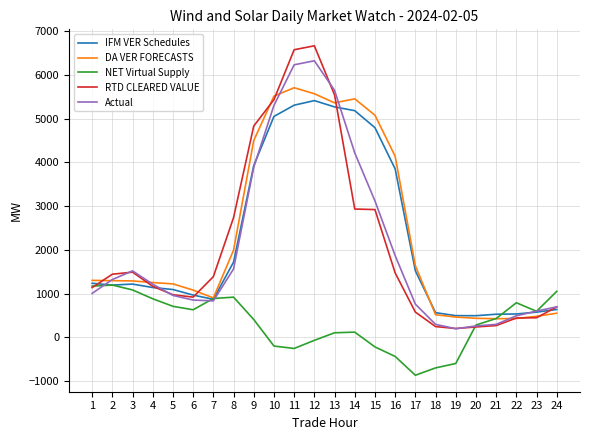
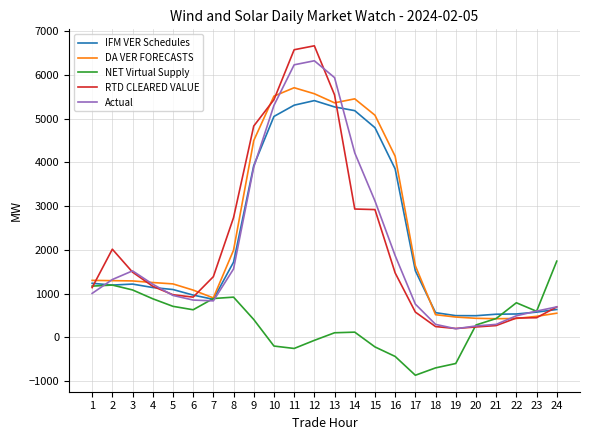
  {
    "IFM VER Schedules": {
      "1": 1200,
      "3": 1200,
      "5": 1100,
      "8": 1700,
      "10": 5100,
      "11": 5300,
      "12": 5400,
      "13": 5300,
      "14": 5200,
      "15": 4800,
      "16": 3900,
      "17": 1500,
      "20": 500,
      "21": 500,
      "24": 600
    },
    "DA VER FORECASTS": {
      "1": 1300,
      "3": 1300,
      "5": 1200,
      "6": 1100,
      "8": 2000,
      "9": 4500,
      "10": 5500,
      "11": 5700,
      "12": 5600,
      "13": 5400,
      "14": 5500,
      "15": 5100,
      "16": 4100,
      "17": 1600,
      "20": 400,
      "24": 500
    },
    "NET Virtual Supply": {
      "3": 1100,
      "4": 900,
      "5": 700,
      "6": 600,
      "8": 900,
      "9": 400,
      "10": -200,
      "11": -300,
      "12": -100,
      "13": 100,
      "14": 100,
      "15": -200,
      "16": -400,
      "17": -900,
      "18": -700,
      "19": -600,
      "22": 800,
-     "24": 1100
+     "24": 1700
    },
    "RTD CLEARED VALUE": {
-     "2": 1400,
+     "2": 2000,
      "7": 1400,
      "8": 2700,
      "9": 4800,
      "10": 5400,
      "11": 6600,
      "12": 6700,
      "13": 5500,
      "14": 2900,
      "15": 2900,
      "16": 1500,
      "17": 600
    },
    "Actual": {
      "1": 1000,
      "6": 800,
      "8": 1600,
      "10": 5300,
      "11": 6200,
      "12": 6300,
-     "13": 5700,
+     "13": 5900,
      "14": 4200,
      "15": 3100,
      "16": 1900,
      "17": 800
    }
  }
